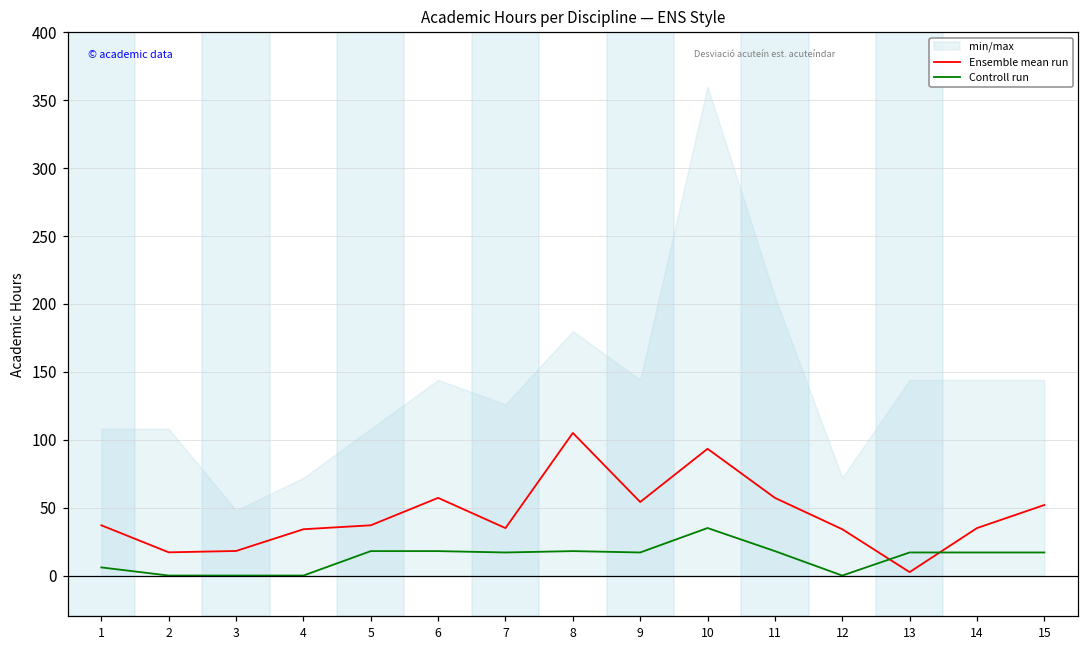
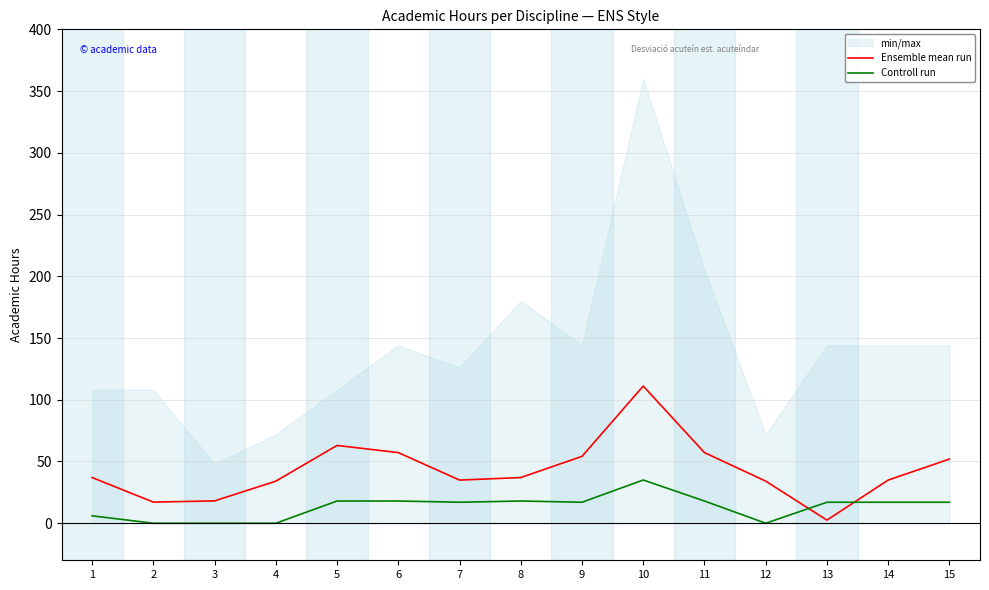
  {
    "Ensemble mean run": {
      "1": 37,
      "2": 17,
      "3": 18,
      "4": 34,
-     "5": 37,
+     "5": 63,
      "6": 57,
      "7": 35,
-     "8": 105,
+     "8": 37,
      "9": 54,
-     "10": 93,
+     "10": 111,
      "11": 57,
      "12": 34,
      "13": 3,
      "14": 35,
      "15": 52
    },
    "min/max": {
      "1": 108,
      "2": 108,
      "3": 48,
      "4": 72,
      "5": 108,
      "6": 144,
      "7": 126,
      "8": 180,
      "9": 144,
      "10": 360,
      "11": 205,
      "12": 72,
      "13": 144,
      "14": 144,
      "15": 144
    },
    "Controll run": {
      "1": 6,
      "2": 0,
      "3": 0,
      "4": 0,
      "5": 18,
      "6": 18,
      "7": 17,
      "8": 18,
      "9": 17,
      "10": 35,
      "11": 18,
      "12": 0,
      "13": 17,
      "14": 17,
      "15": 17
    }
  }
